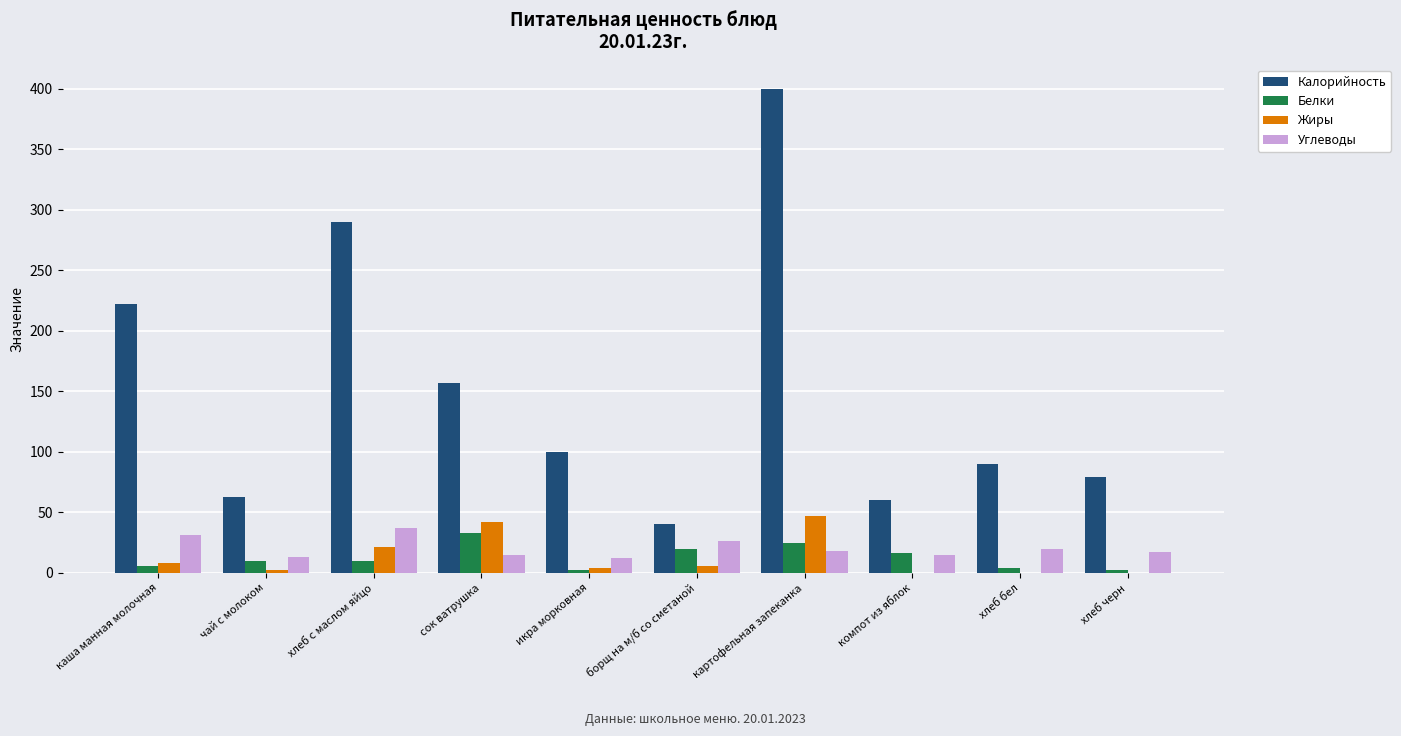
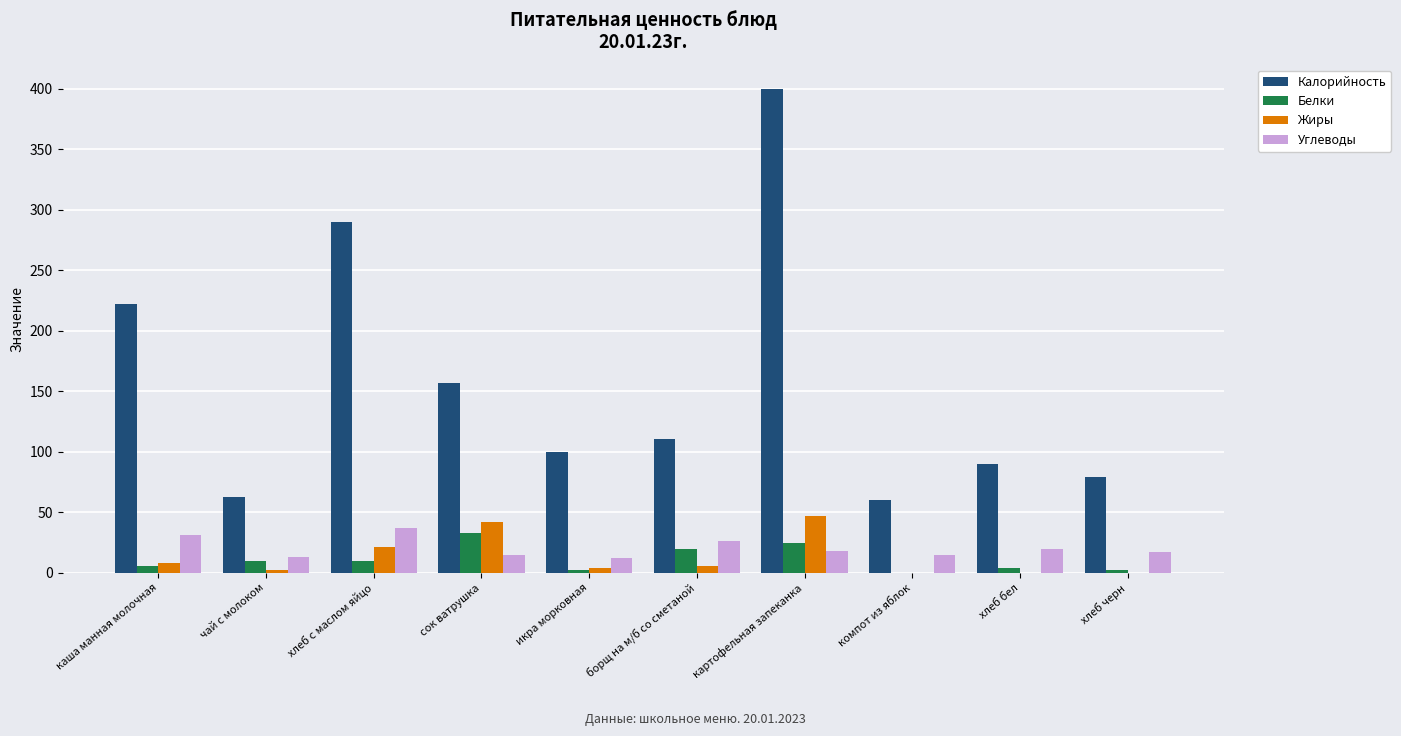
  {
    "Калорийность": {
      "каша манная молочная": 222,
      "чай с молоком": 63,
      "хлеб с маслом яйцо": 290,
      "сок ватрушка": 157,
      "икра морковная": 100,
-     "борщ на м/б со сметаной": 40,
+     "борщ на м/б со сметаной": 111,
      "картофельная запеканка": 400,
      "компот из яблок": 60,
      "хлеб бел": 90,
      "хлеб черн": 79
    },
    "Белки": {
      "каша манная молочная": 6,
      "чай с молоком": 10,
      "хлеб с маслом яйцо": 10,
      "сок ватрушка": 33,
      "борщ на м/б со сметаной": 20,
      "картофельная запеканка": 25,
-     "компот из яблок": 16,
+     "компот из яблок": 0,
      "хлеб бел": 4
    },
    "Жиры": {
      "каша манная молочная": 8,
      "хлеб с маслом яйцо": 21,
      "сок ватрушка": 42,
      "икра морковная": 4,
      "борщ на м/б со сметаной": 6,
      "картофельная запеканка": 47,
      "компот из яблок": 0,
      "хлеб бел": 0,
      "хлеб черн": 0
    },
    "Углеводы": {
      "каша манная молочная": 31,
      "чай с молоком": 13,
      "хлеб с маслом яйцо": 37,
      "сок ватрушка": 15,
      "икра морковная": 12,
      "борщ на м/б со сметаной": 26,
      "картофельная запеканка": 18,
      "компот из яблок": 15,
      "хлеб бел": 20,
      "хлеб черн": 17
    }
  }
